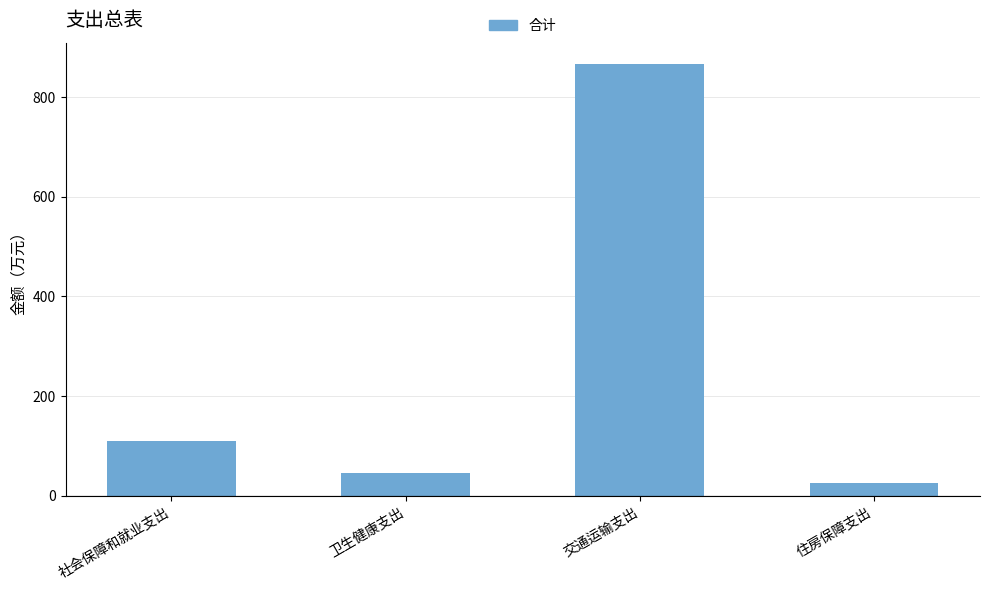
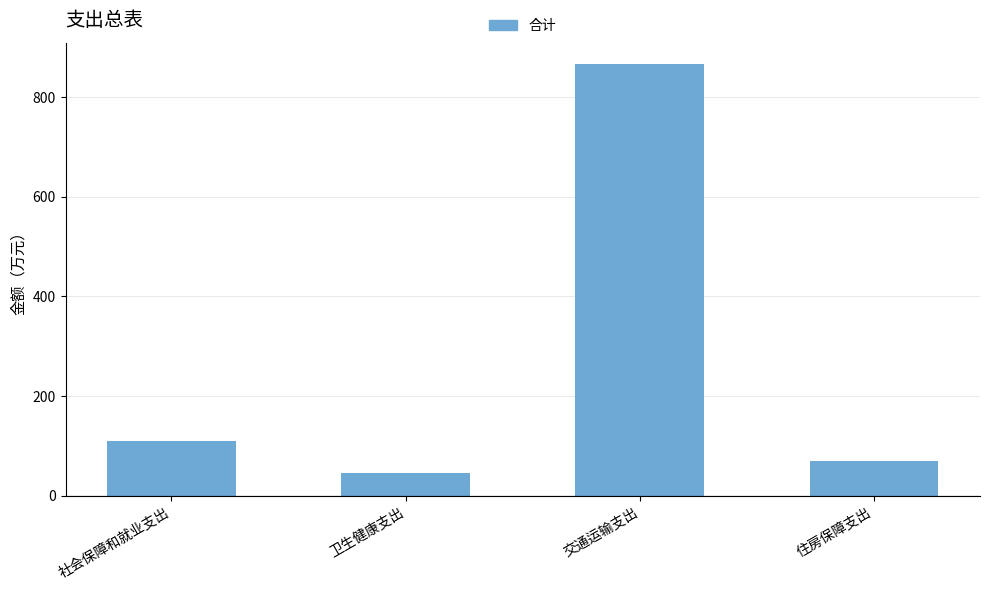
  {
    "社会保障和就业支出": 110,
    "卫生健康支出": 50,
    "交通运输支出": 870,
-   "住房保障支出": 20
+   "住房保障支出": 70
  }
